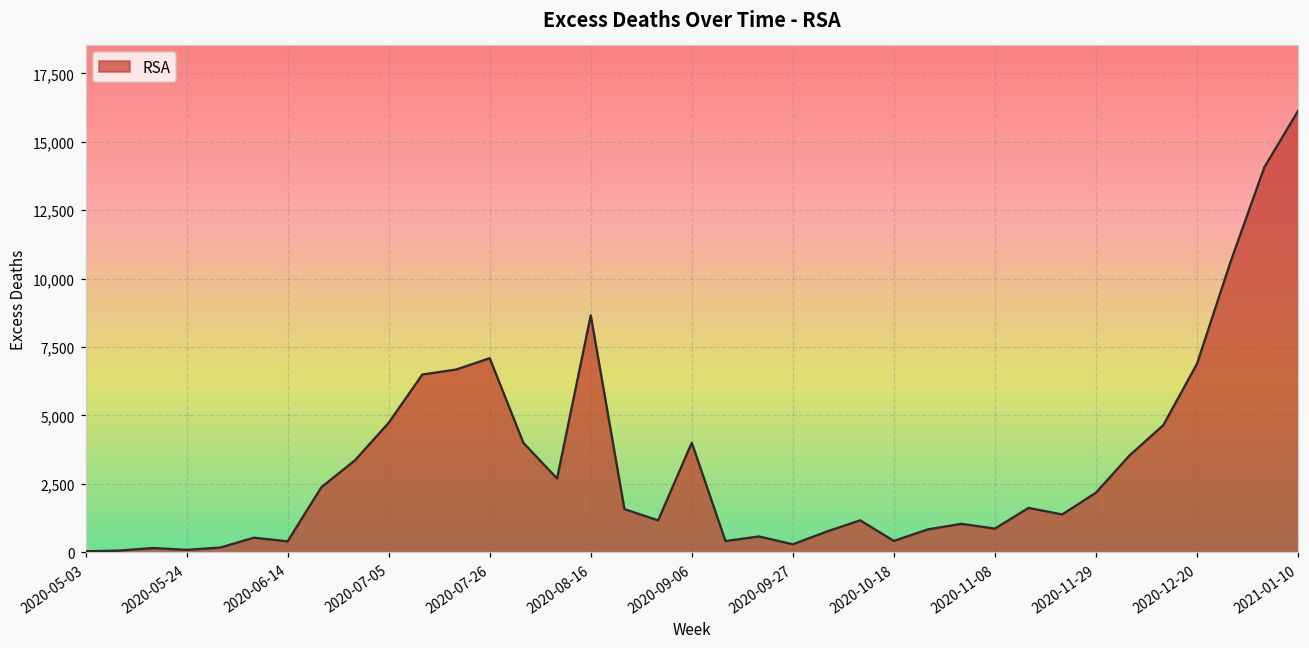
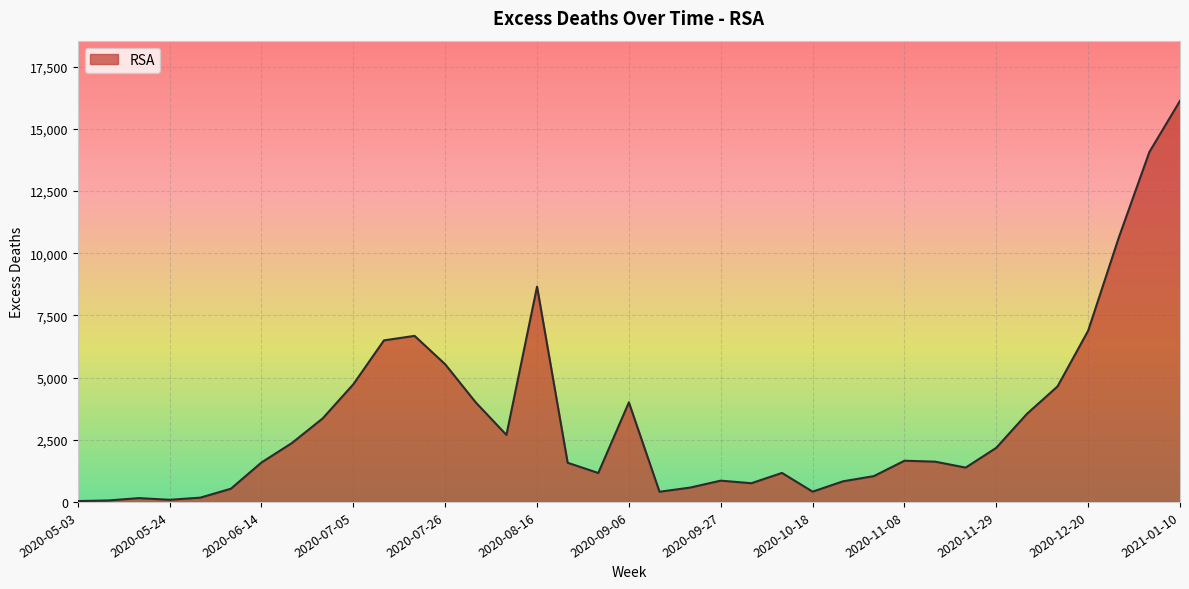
  {
    "2020-05-03": "0",
    "2020-05-24": "100",
-   "2020-06-14": "400",
+   "2020-06-14": "1,600",
    "2020-07-05": "4,700",
-   "2020-07-26": "7,100",
+   "2020-07-26": "5,500",
    "2020-08-16": "8,700",
    "2020-09-06": "4,000",
-   "2020-09-27": "300",
+   "2020-09-27": "900",
    "2020-10-18": "400",
-   "2020-11-08": "900",
+   "2020-11-08": "1,700",
    "2020-11-29": "2,200",
    "2020-12-20": "6,900",
    "2021-01-10": "16,100"
  }
